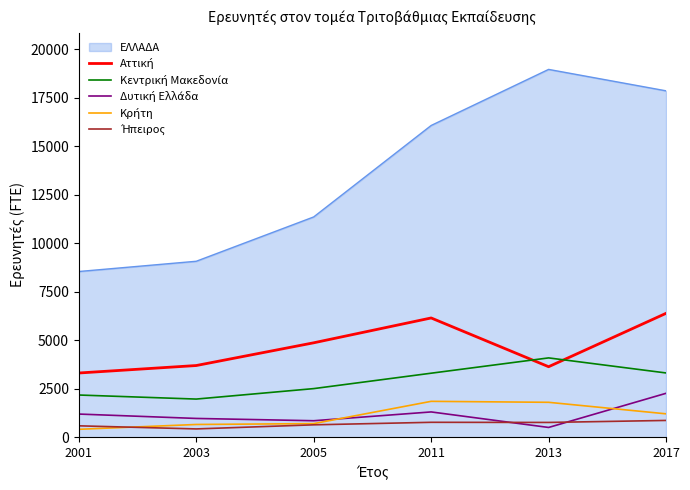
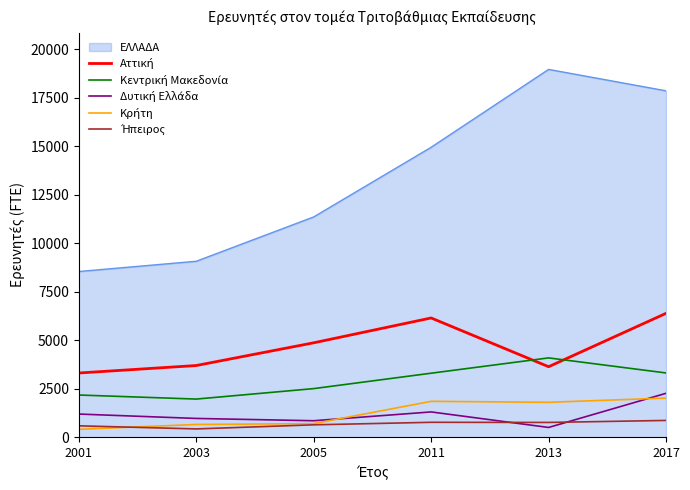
  {
    "ΕΛΛΑΔΑ": {
      "2001": 8500,
      "2003": 9100,
      "2005": 11400,
-     "2011": 16100,
+     "2011": 14900,
      "2013": 19000,
      "2017": 17900
    },
    "Αττική": {
      "2001": 3300,
      "2003": 3700,
      "2005": 4900,
      "2011": 6200,
      "2013": 3600,
      "2017": 6400
    },
    "Κεντρική Μακεδονία": {
      "2001": 2200,
      "2003": 2000,
      "2005": 2500,
      "2011": 3300,
      "2013": 4100,
      "2017": 3300
    },
    "Δυτική Ελλάδα": {
      "2001": 1200,
      "2003": 1000,
      "2005": 900,
      "2011": 1300,
      "2013": 500,
      "2017": 2300
    },
    "Κρήτη": {
      "2001": 400,
      "2003": 700,
      "2011": 1900,
      "2013": 1800,
-     "2017": 1200
+     "2017": 2000
    },
    "Ήπειρος": {
      "2001": 600,
      "2003": 400,
      "2011": 800,
      "2013": 800,
      "2017": 900
    }
  }
